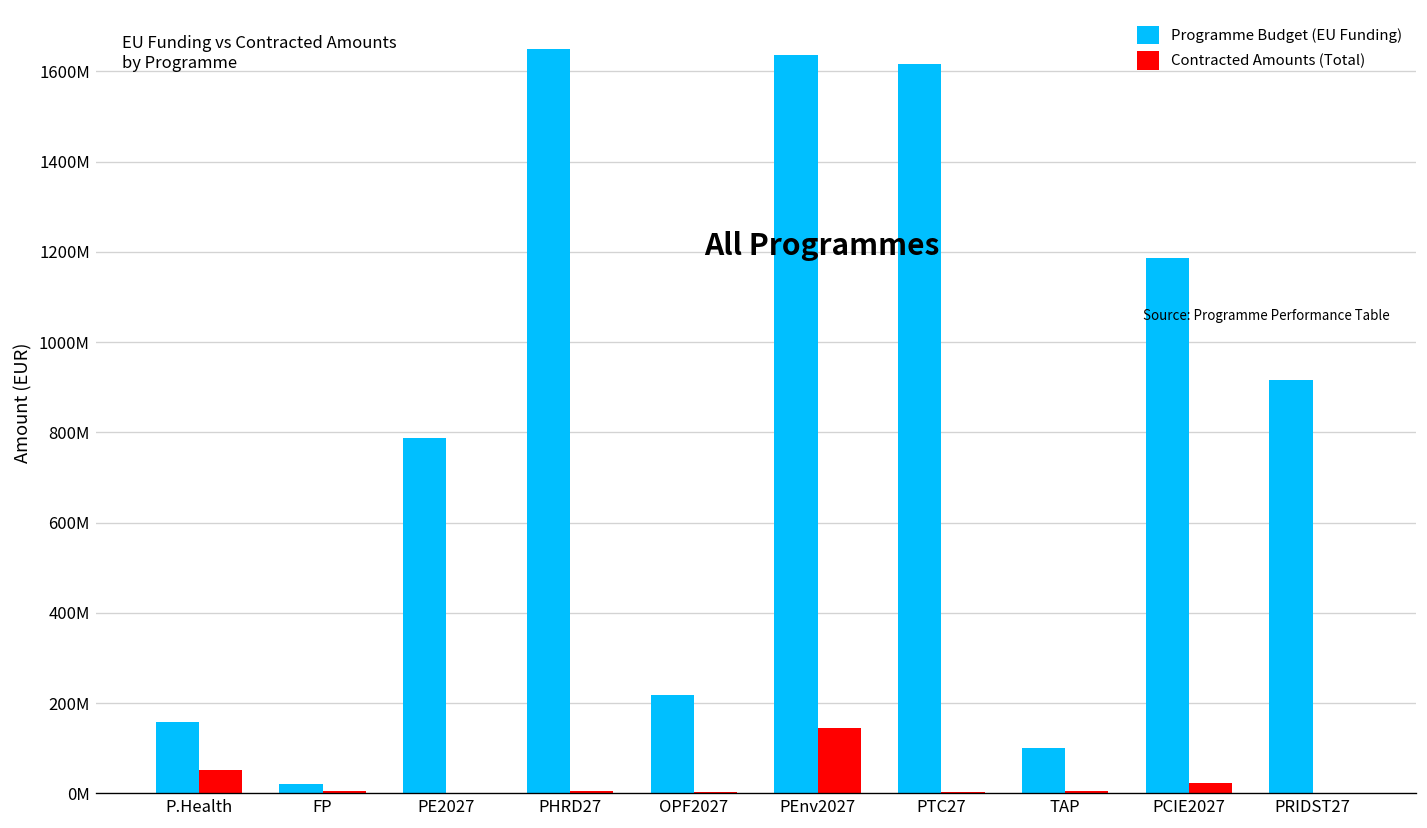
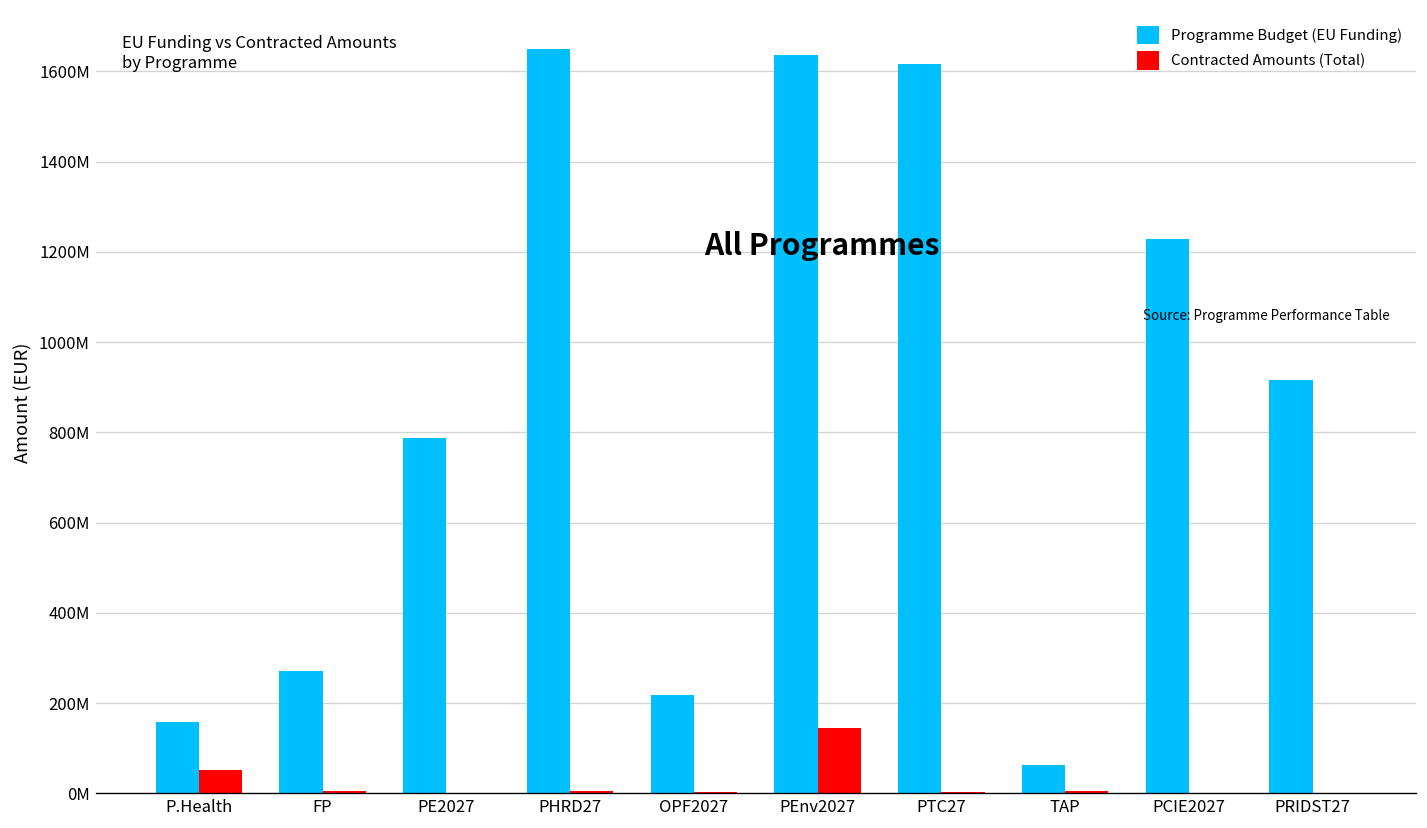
  {
    "Programme Budget (EU Funding)": {
      "P.Health": 160000000,
-     "FP": 20000000,
+     "FP": 270000000,
      "PE2027": 790000000,
      "PHRD27": 1650000000,
      "OPF2027": 220000000,
      "PEnv2027": 1640000000,
      "PTC27": 1620000000,
-     "TAP": 100000000,
-     "PCIE2027": 1190000000,
+     "TAP": 60000000,
+     "PCIE2027": 1230000000,
      "PRIDST27": 920000000
    },
    "Contracted Amounts (Total)": {
      "P.Health": 50000000,
      "PE2027": 0,
      "PEnv2027": 140000000,
-     "PCIE2027": 20000000
+     "PCIE2027": 0
    }
  }
